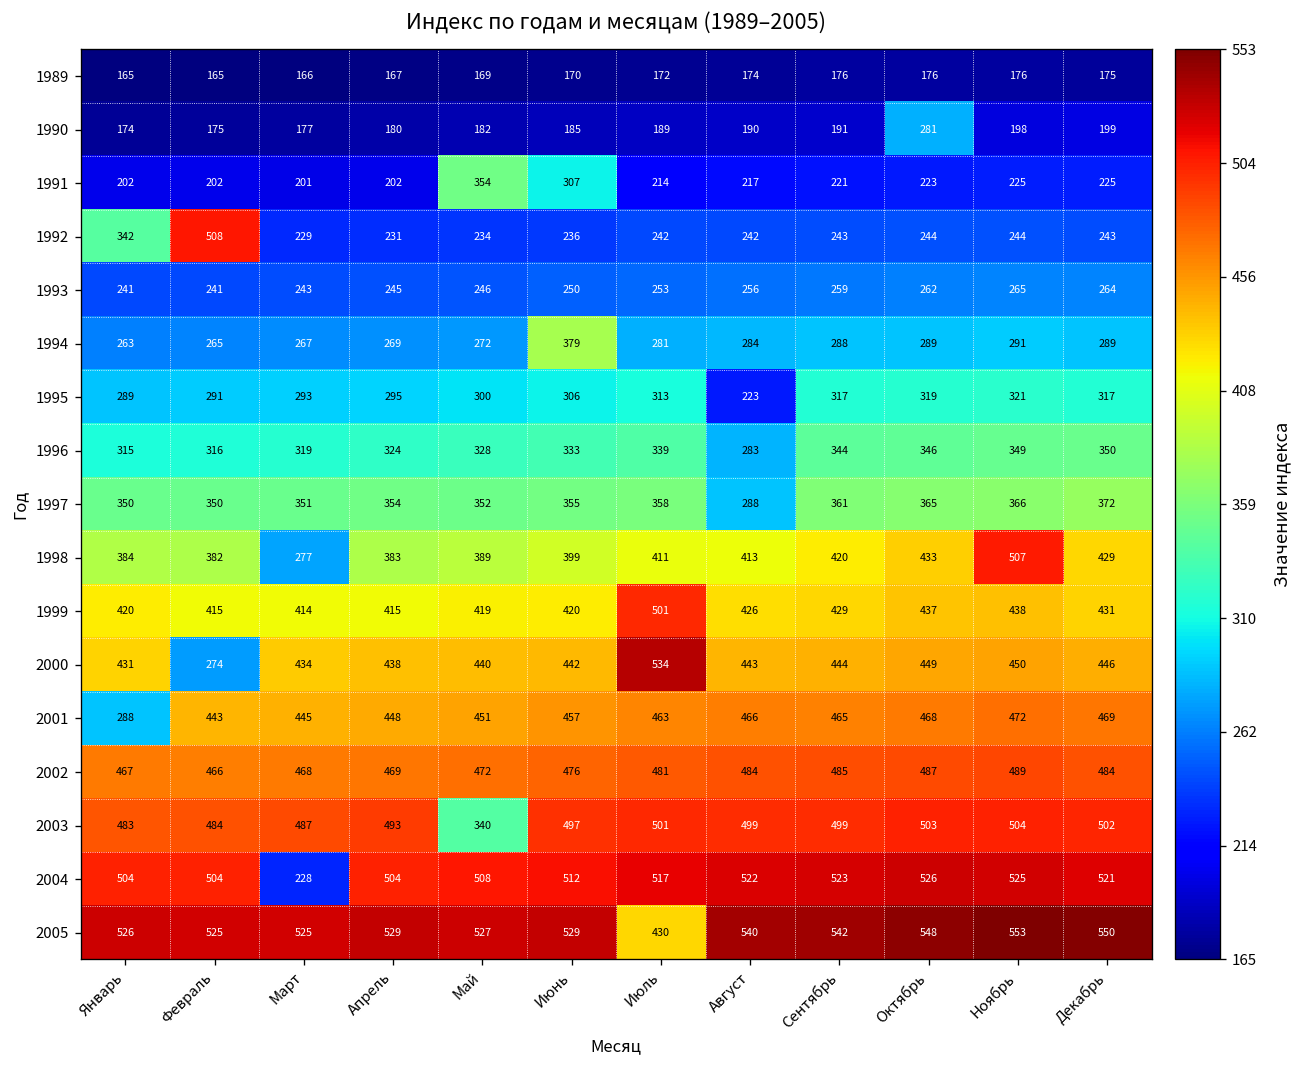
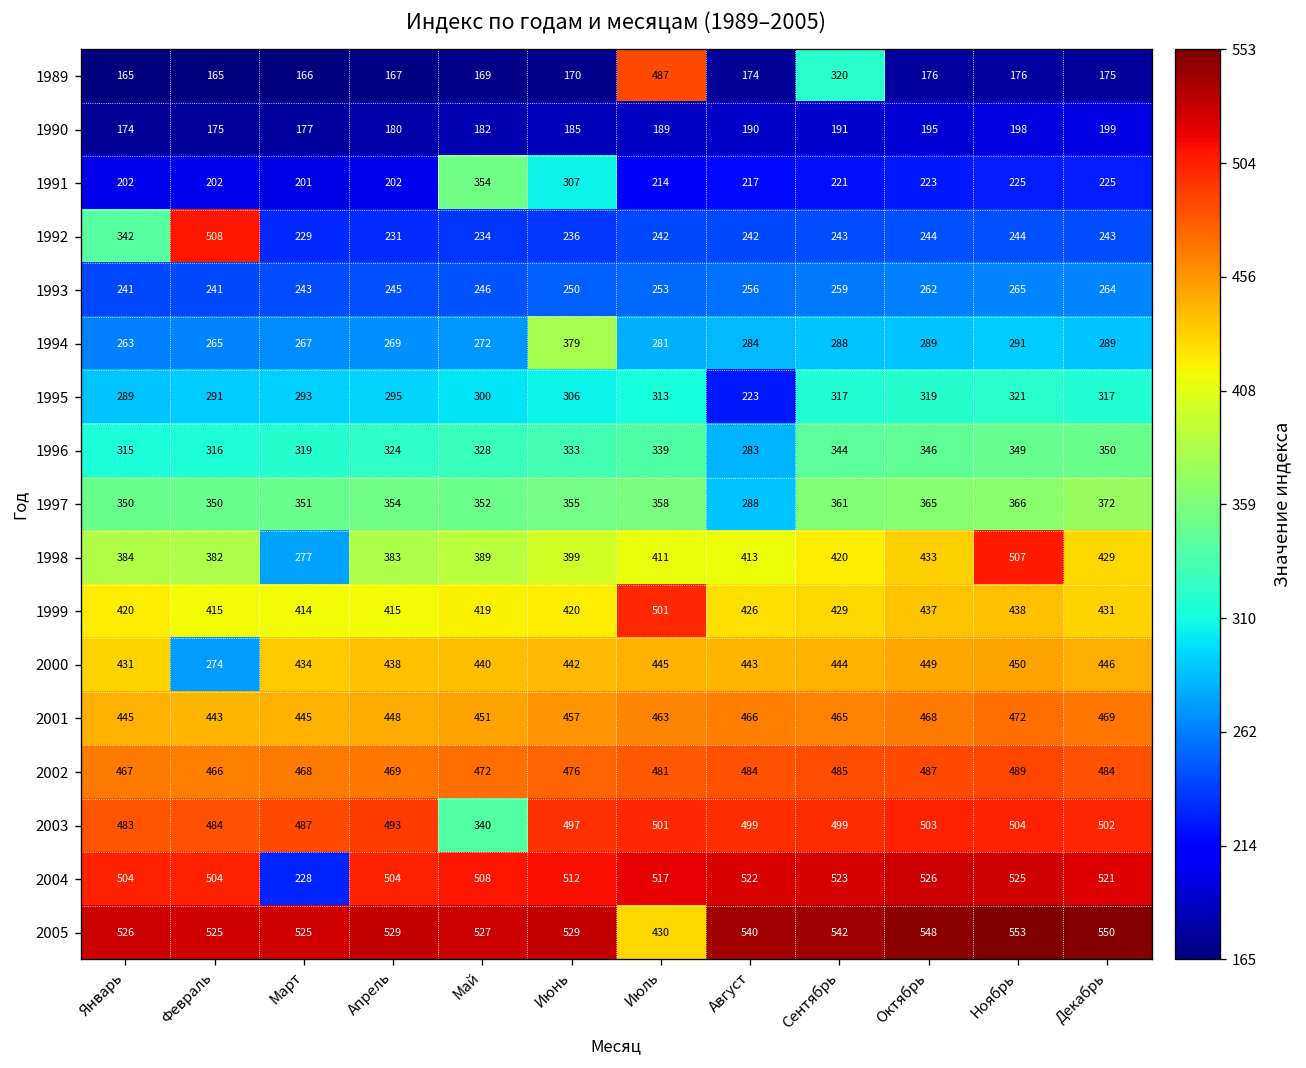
  {
    "1989": {
      "Январь": 165,
      "Февраль": 165,
      "Март": 166,
      "Апрель": 167,
      "Май": 169,
      "Июнь": 170,
-     "Июль": 172,
+     "Июль": 487,
      "Август": 174,
-     "Сентябрь": 176,
+     "Сентябрь": 320,
      "Октябрь": 176,
      "Ноябрь": 176,
      "Декабрь": 175
    },
    "1990": {
      "Январь": 174,
      "Февраль": 175,
      "Март": 177,
      "Апрель": 180,
      "Май": 182,
      "Июнь": 185,
      "Июль": 189,
      "Август": 190,
      "Сентябрь": 191,
-     "Октябрь": 281,
+     "Октябрь": 195,
      "Ноябрь": 198,
      "Декабрь": 199
    },
    "2000": {
      "Январь": 431,
      "Февраль": 274,
      "Март": 434,
      "Апрель": 438,
      "Май": 440,
      "Июнь": 442,
-     "Июль": 534,
+     "Июль": 445,
      "Август": 443,
      "Сентябрь": 444,
      "Октябрь": 449,
      "Ноябрь": 450,
      "Декабрь": 446
    },
    "2001": {
-     "Январь": 288,
+     "Январь": 445,
      "Февраль": 443,
      "Март": 445,
      "Апрель": 448,
      "Май": 451,
      "Июнь": 457,
      "Июль": 463,
      "Август": 466,
      "Сентябрь": 465,
      "Октябрь": 468,
      "Ноябрь": 472,
      "Декабрь": 469
    }
  }
